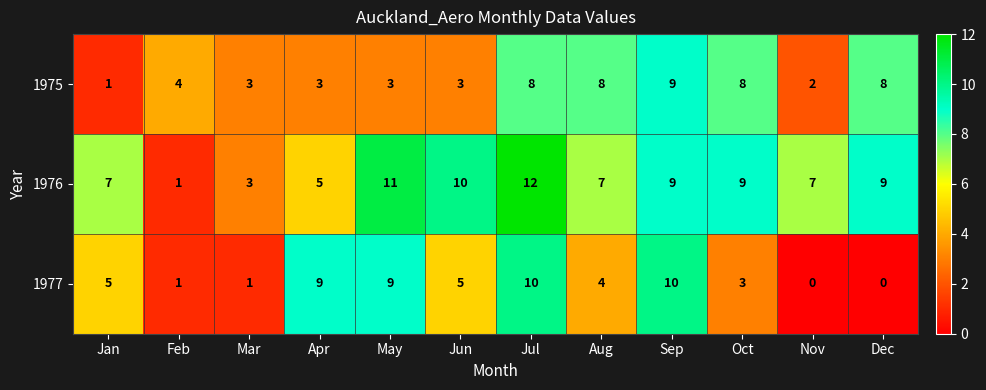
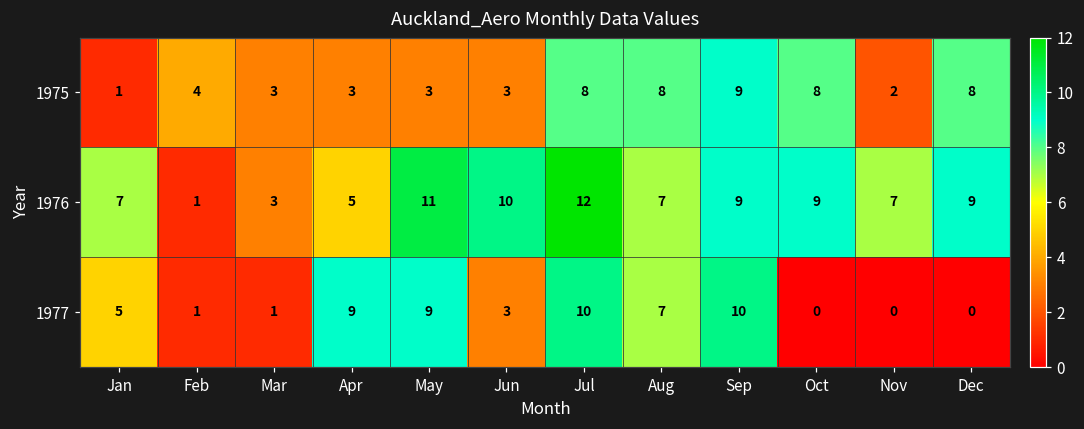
  {
    "1975": {
      "Jan": 1,
      "Feb": 4,
      "Mar": 3,
      "Apr": 3,
      "May": 3,
      "Jun": 3,
      "Jul": 8,
      "Aug": 8,
      "Sep": 9,
      "Oct": 8,
      "Nov": 2,
      "Dec": 8
    },
    "1976": {
      "Jan": 7,
      "Feb": 1,
      "Mar": 3,
      "Apr": 5,
      "May": 11,
      "Jun": 10,
      "Jul": 12,
      "Aug": 7,
      "Sep": 9,
      "Oct": 9,
      "Nov": 7,
      "Dec": 9
    },
    "1977": {
      "Jan": 5,
      "Feb": 1,
      "Mar": 1,
      "Apr": 9,
      "May": 9,
-     "Jun": 5,
+     "Jun": 3,
      "Jul": 10,
-     "Aug": 4,
+     "Aug": 7,
      "Sep": 10,
-     "Oct": 3,
+     "Oct": 0,
      "Nov": 0,
      "Dec": 0
    }
  }
